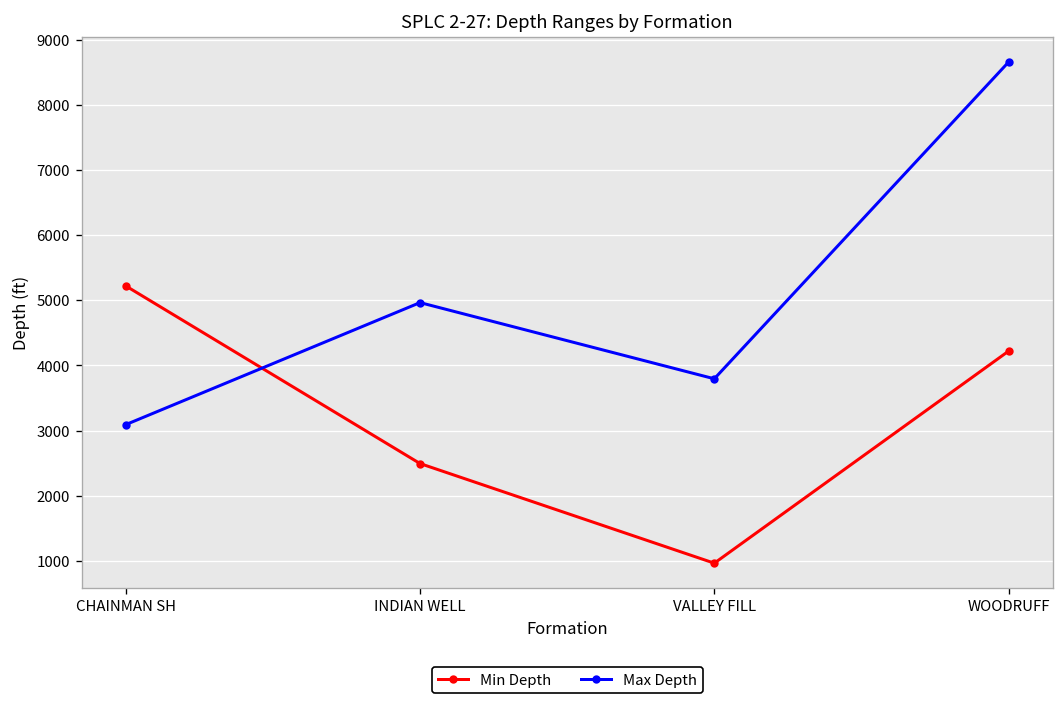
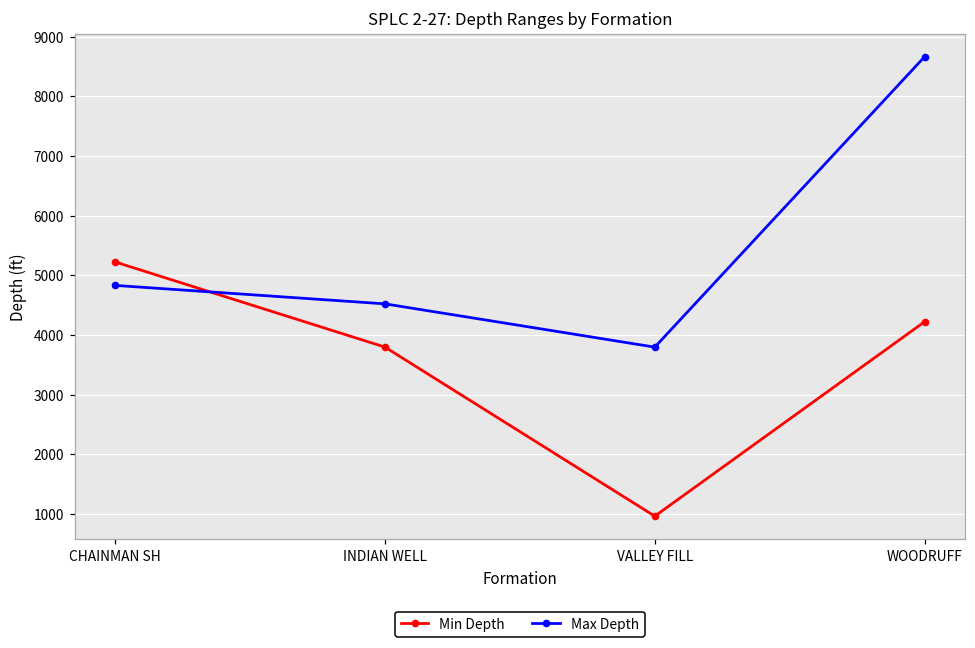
  {
    "Min Depth": {
      "CHAINMAN SH": 5200,
-     "INDIAN WELL": 2500,
+     "INDIAN WELL": 3800,
      "VALLEY FILL": 1000,
      "WOODRUFF": 4200
    },
    "Max Depth": {
-     "CHAINMAN SH": 3100,
-     "INDIAN WELL": 5000,
+     "CHAINMAN SH": 4800,
+     "INDIAN WELL": 4500,
      "VALLEY FILL": 3800,
      "WOODRUFF": 8700
    }
  }
